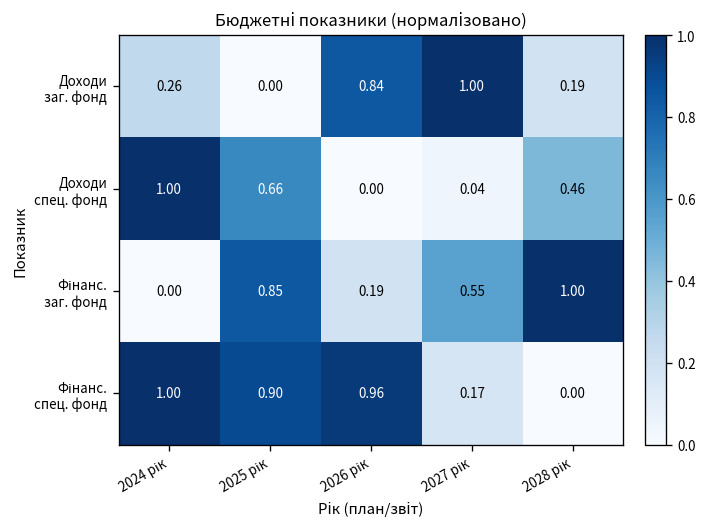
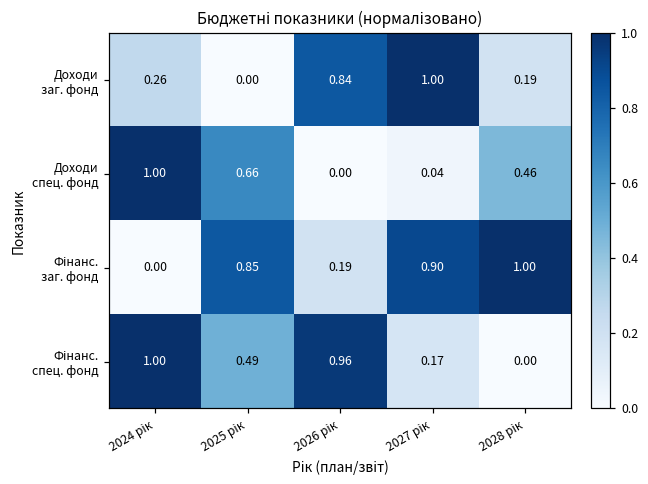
  {
    "Доходи заг. фонд": {
      "2024 рік": 0.26,
      "2025 рік": 0.00,
      "2026 рік": 0.84,
      "2027 рік": 1.00,
      "2028 рік": 0.19
    },
    "Доходи спец. фонд": {
      "2024 рік": 1.00,
      "2025 рік": 0.66,
      "2026 рік": 0.00,
      "2027 рік": 0.04,
      "2028 рік": 0.46
    },
    "Фінанс. заг. фонд": {
      "2024 рік": 0.00,
      "2025 рік": 0.85,
      "2026 рік": 0.19,
-     "2027 рік": 0.55,
+     "2027 рік": 0.90,
      "2028 рік": 1.00
    },
    "Фінанс. спец. фонд": {
      "2024 рік": 1.00,
-     "2025 рік": 0.90,
+     "2025 рік": 0.49,
      "2026 рік": 0.96,
      "2027 рік": 0.17,
      "2028 рік": 0.00
    }
  }
